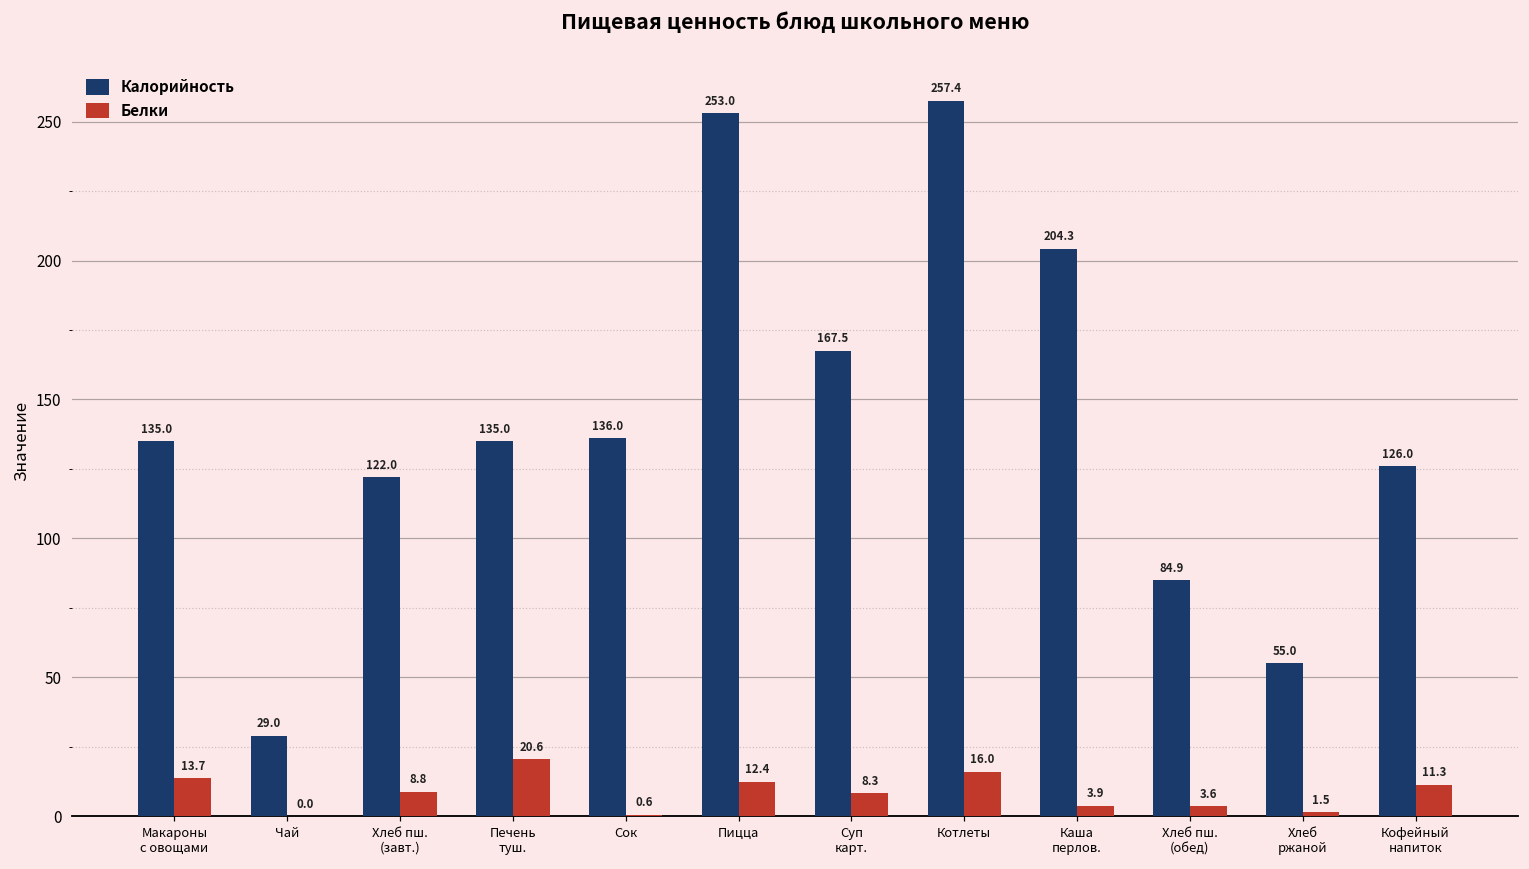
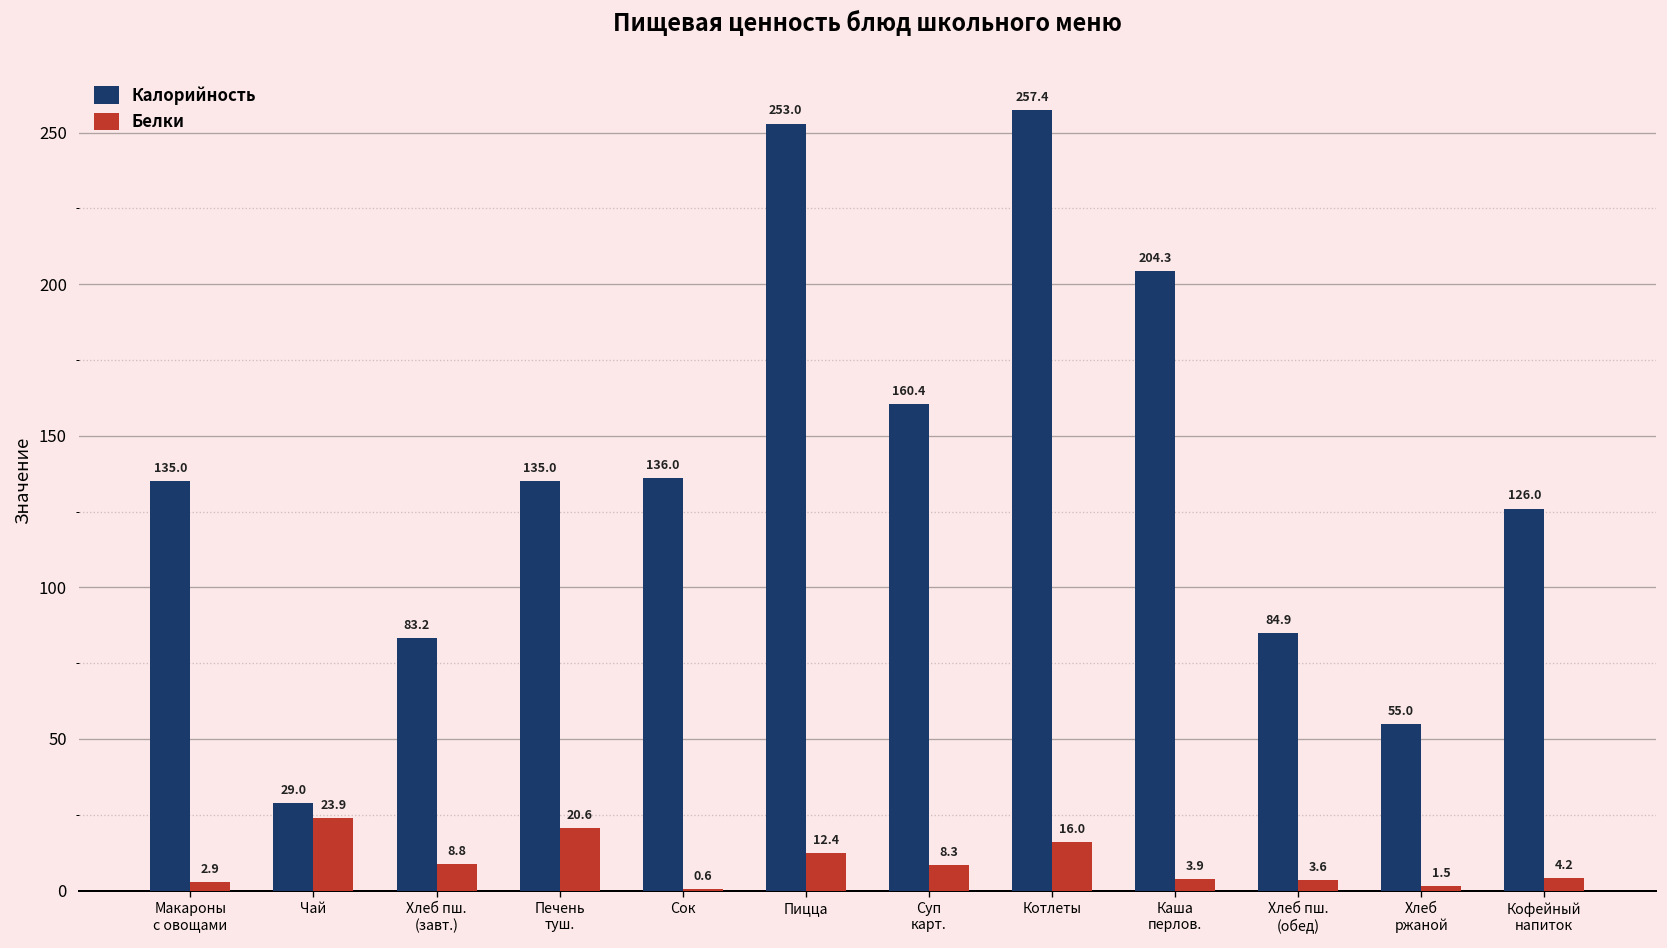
  {
    "Калорийность": {
      "Макароны с овощами": 135.0,
      "Чай": 29.0,
-     "Хлеб пш. (завт.)": 122.0,
+     "Хлеб пш. (завт.)": 83.2,
      "Печень туш.": 135.0,
      "Сок": 136.0,
      "Пицца": 253.0,
-     "Суп карт.": 167.5,
+     "Суп карт.": 160.4,
      "Котлеты": 257.4,
      "Каша перлов.": 204.3,
      "Хлеб пш. (обед)": 84.9,
      "Хлеб ржаной": 55.0,
      "Кофейный напиток": 126.0
    },
    "Белки": {
-     "Макароны с овощами": 13.7,
-     "Чай": 0.0,
+     "Макароны с овощами": 2.9,
+     "Чай": 23.9,
      "Хлеб пш. (завт.)": 8.8,
      "Печень туш.": 20.6,
      "Сок": 0.6,
      "Пицца": 12.4,
      "Суп карт.": 8.3,
      "Котлеты": 16.0,
      "Каша перлов.": 3.9,
      "Хлеб пш. (обед)": 3.6,
      "Хлеб ржаной": 1.5,
-     "Кофейный напиток": 11.3
+     "Кофейный напиток": 4.2
    }
  }
